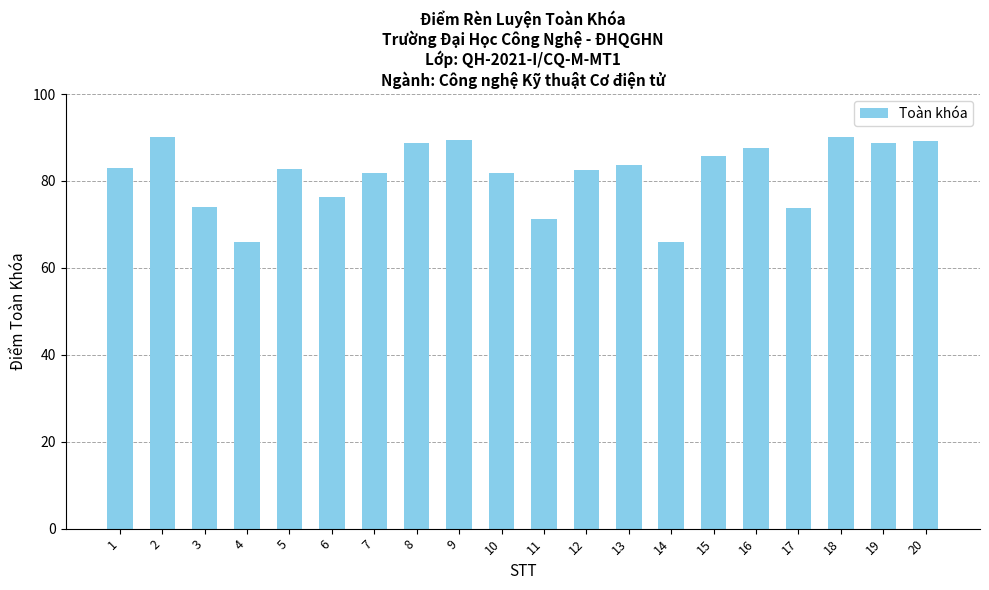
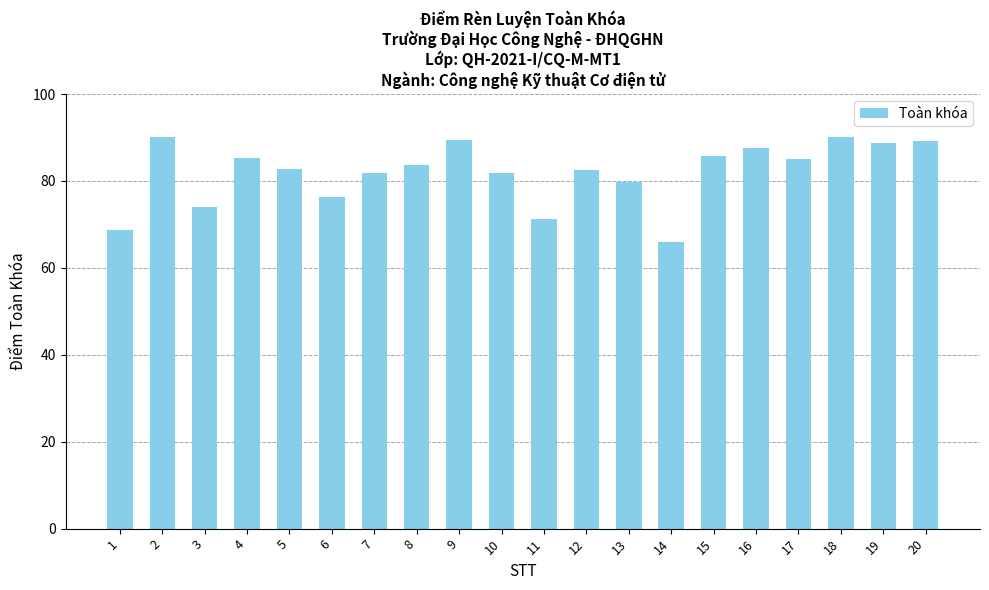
  {
-   "1": 83,
+   "1": 69,
    "2": 90,
    "3": 74,
-   "4": 66,
+   "4": 85,
    "5": 83,
    "6": 76,
    "7": 82,
-   "8": 89,
+   "8": 84,
    "9": 90,
    "10": 82,
    "11": 71,
    "12": 83,
-   "13": 84,
+   "13": 80,
    "14": 66,
    "15": 86,
    "16": 88,
-   "17": 74,
+   "17": 85,
    "18": 90,
    "19": 89,
    "20": 89
  }
